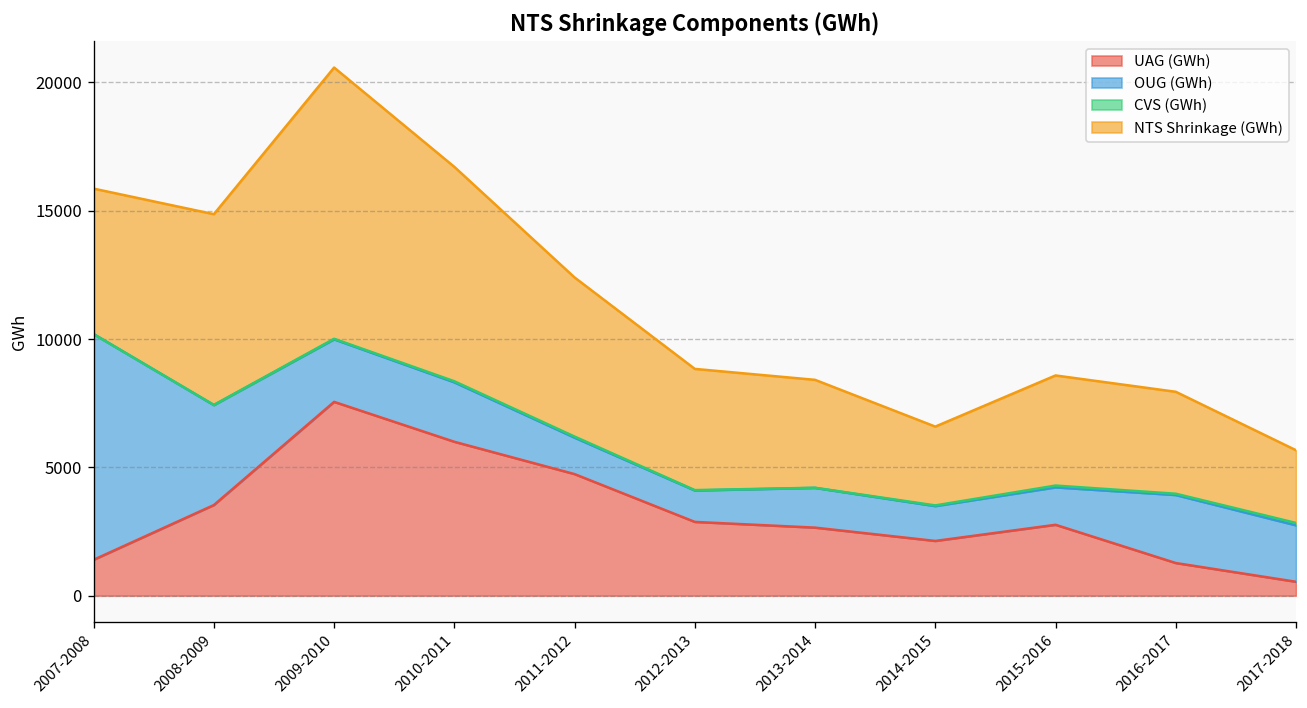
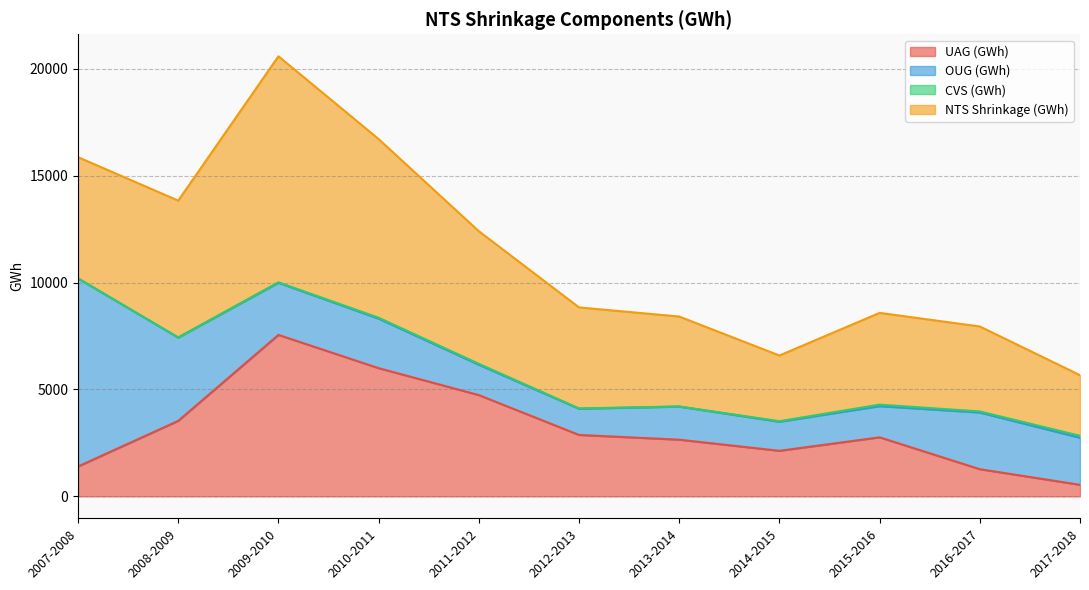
  {
    "UAG (GWh)": {
      "2007-2008": 1400,
      "2008-2009": 3500,
      "2009-2010": 7600,
      "2010-2011": 6000,
      "2011-2012": 4700,
      "2012-2013": 2900,
      "2013-2014": 2700,
      "2014-2015": 2100,
      "2015-2016": 2800,
      "2016-2017": 1300,
      "2017-2018": 500
    },
    "NTS Shrinkage (GWh)": {
      "2007-2008": 15900,
-     "2008-2009": 7400,
+     "2008-2009": 6400,
      "2009-2010": 10600,
      "2010-2011": 8400,
      "2011-2012": 6200,
      "2012-2013": 4700,
      "2013-2014": 4200,
      "2014-2015": 3100,
      "2015-2016": 4300,
      "2016-2017": 4000,
      "2017-2018": 2800
    }
  }
